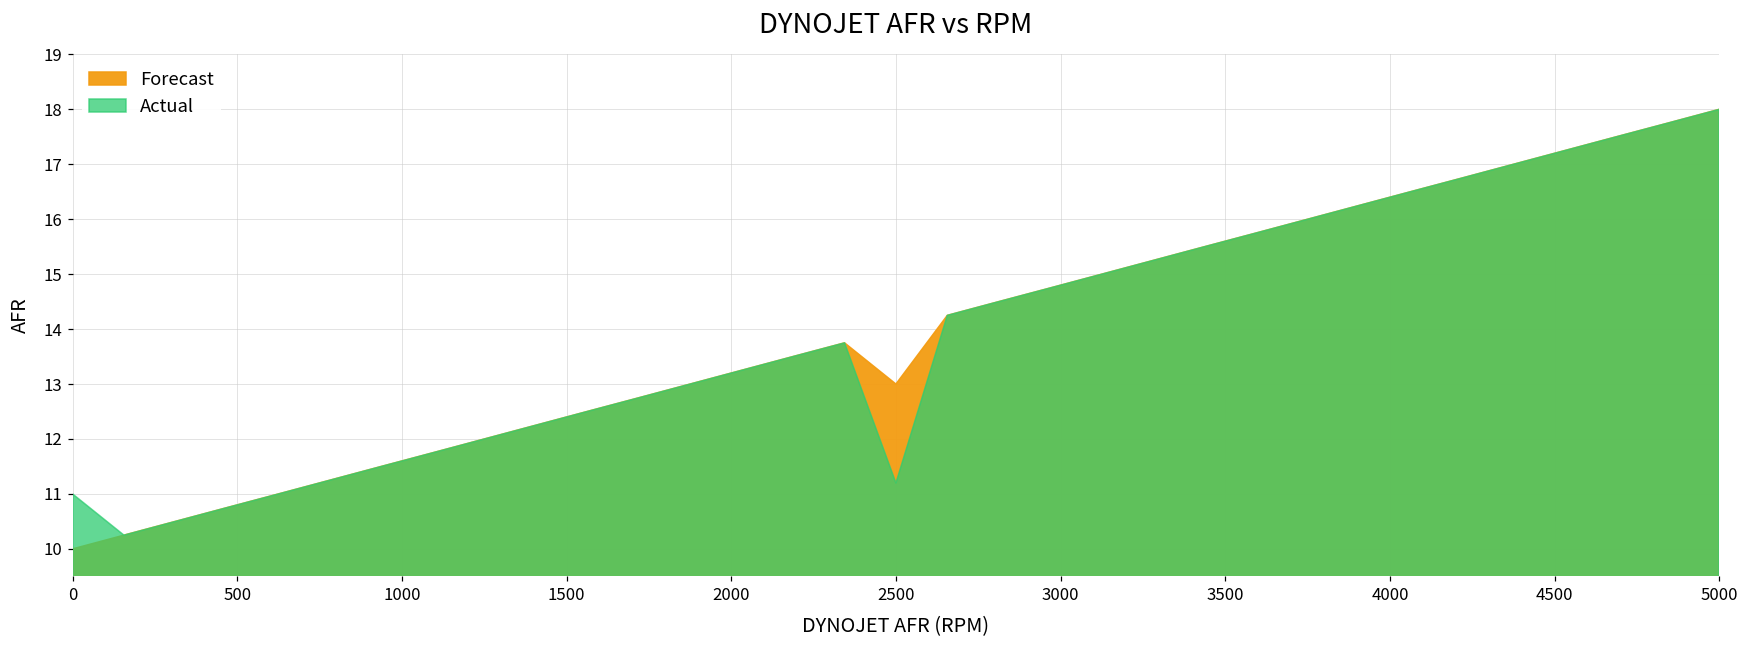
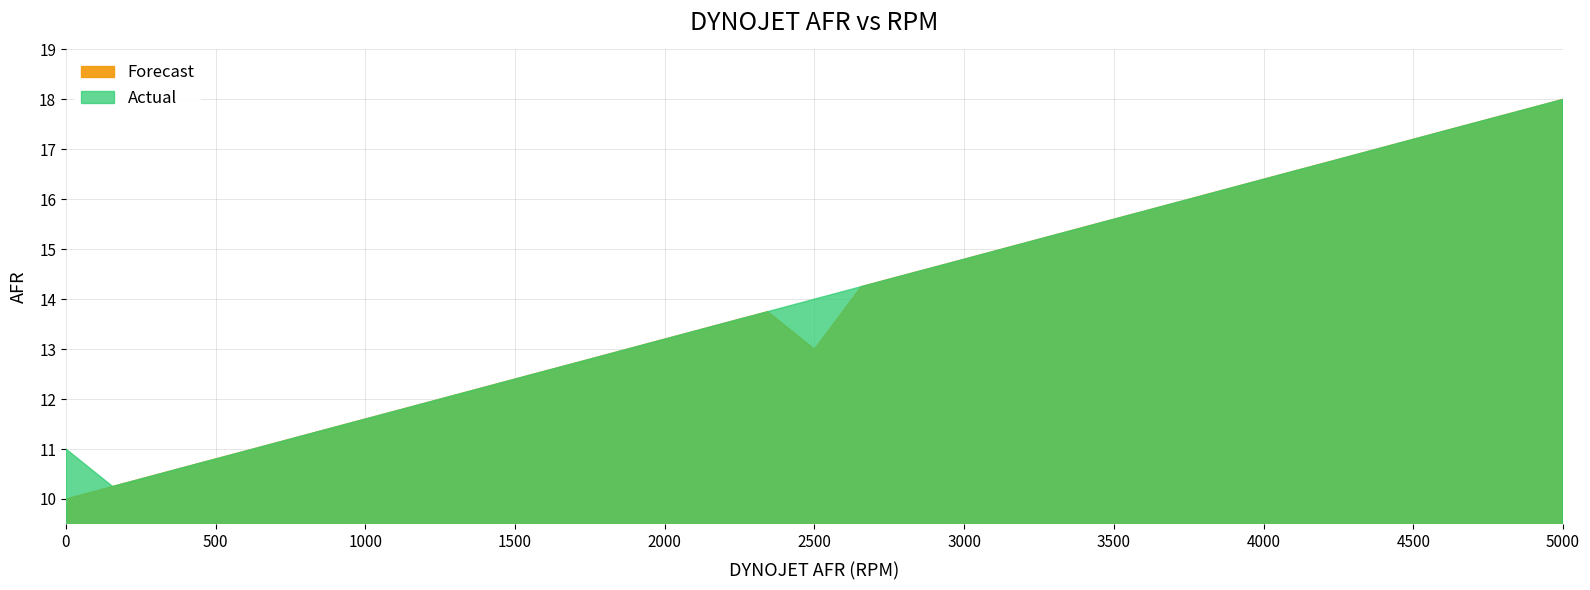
  {
    "Forecast": {
      "0": 10.0,
      "2500": 13.0
    },
    "Actual": {
      "0": 11.0,
-     "2500": 11.2
+     "2500": 14.0
    }
  }
